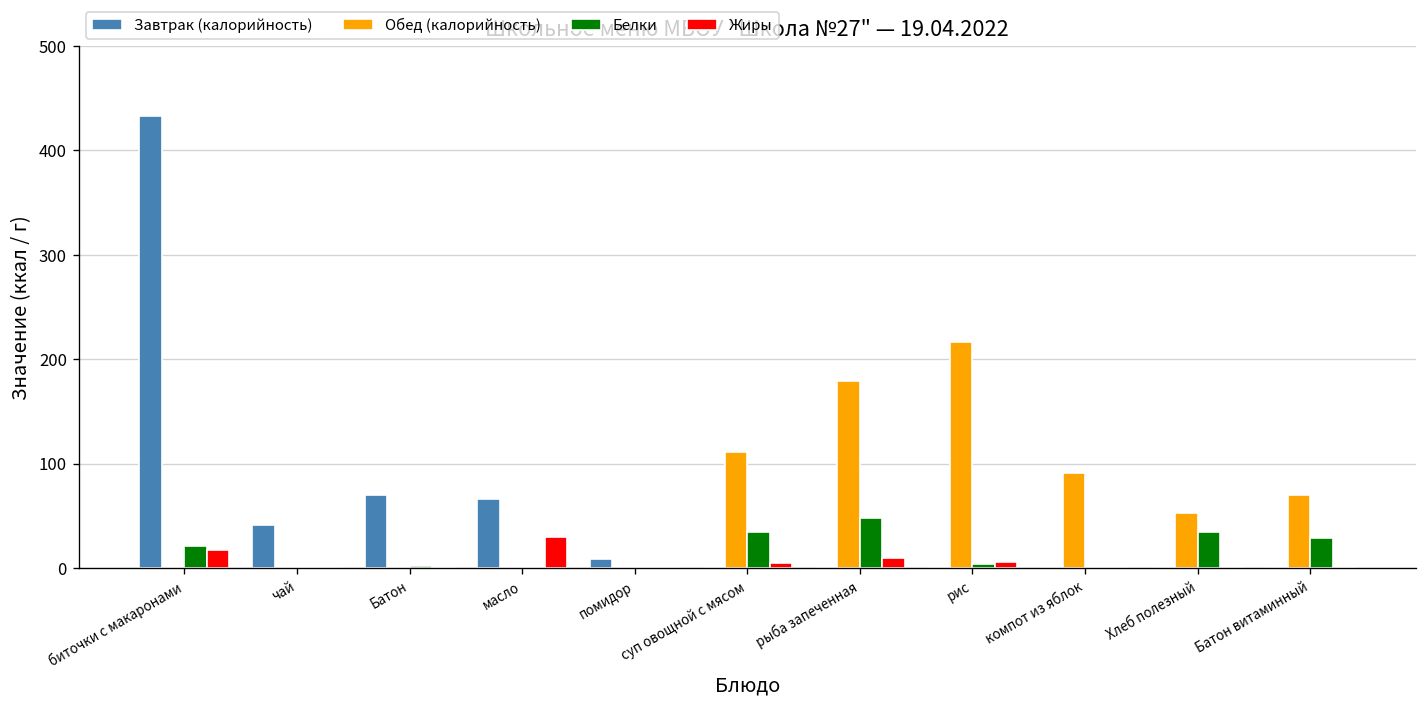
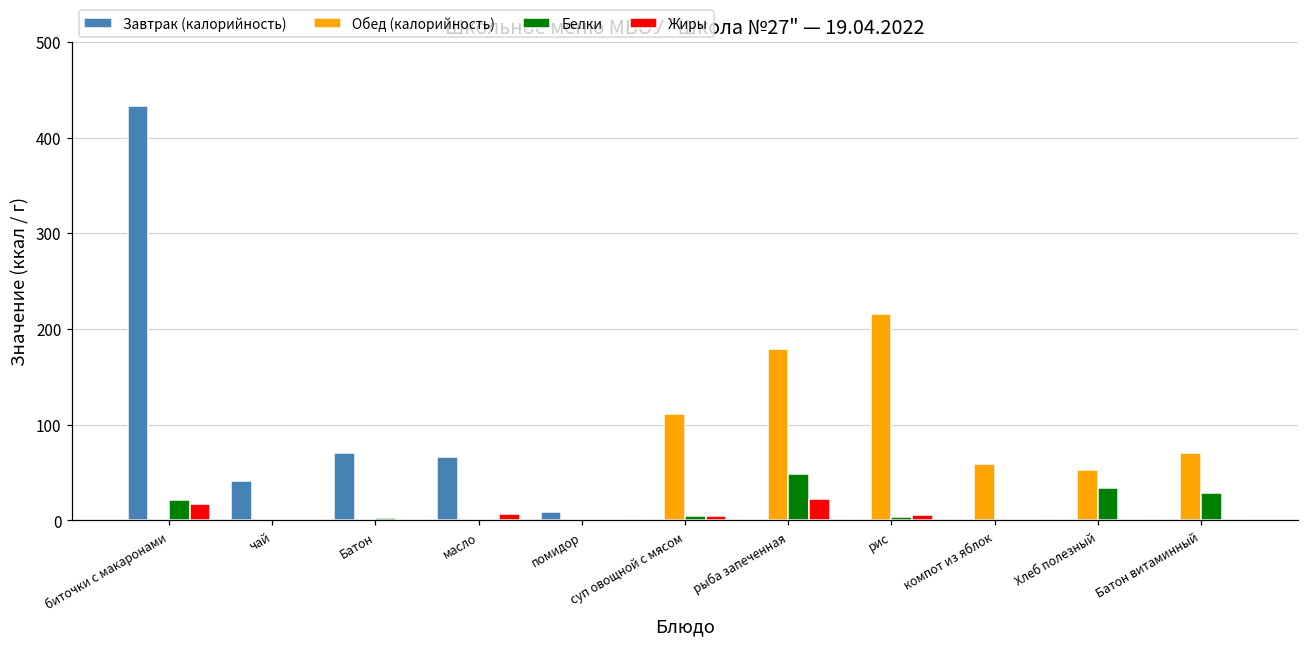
  {
    "Завтрак (калорийность)": {
      "биточки с макаронами": 430,
      "чай": 40,
      "Батон": 70,
      "масло": 70,
      "помидор": 10,
      "суп овощной с мясом": 0,
      "рыба запеченная": 0,
      "рис": 0,
      "компот из яблок": 0,
      "Хлеб полезный": 0,
      "Батон витаминный": 0
    },
    "Обед (калорийность)": {
      "биточки с макаронами": 0,
      "чай": 0,
      "Батон": 0,
      "масло": 0,
      "помидор": 0,
      "суп овощной с мясом": 110,
      "рыба запеченная": 180,
      "рис": 220,
-     "компот из яблок": 90,
+     "компот из яблок": 60,
      "Хлеб полезный": 50,
      "Батон витаминный": 70
    },
    "Белки": {
      "биточки с макаронами": 20,
      "чай": 0,
      "масло": 0,
      "помидор": 0,
-     "суп овощной с мясом": 30,
+     "суп овощной с мясом": 10,
      "рыба запеченная": 50,
      "рис": 0,
      "компот из яблок": 0,
      "Хлеб полезный": 30,
      "Батон витаминный": 30
    },
    "Жиры": {
      "биточки с макаронами": 20,
      "чай": 0,
-     "масло": 30,
+     "масло": 10,
      "помидор": 0,
      "суп овощной с мясом": 10,
-     "рыба запеченная": 10,
+     "рыба запеченная": 20,
      "рис": 10,
      "компот из яблок": 0,
      "Хлеб полезный": 0
    }
  }
